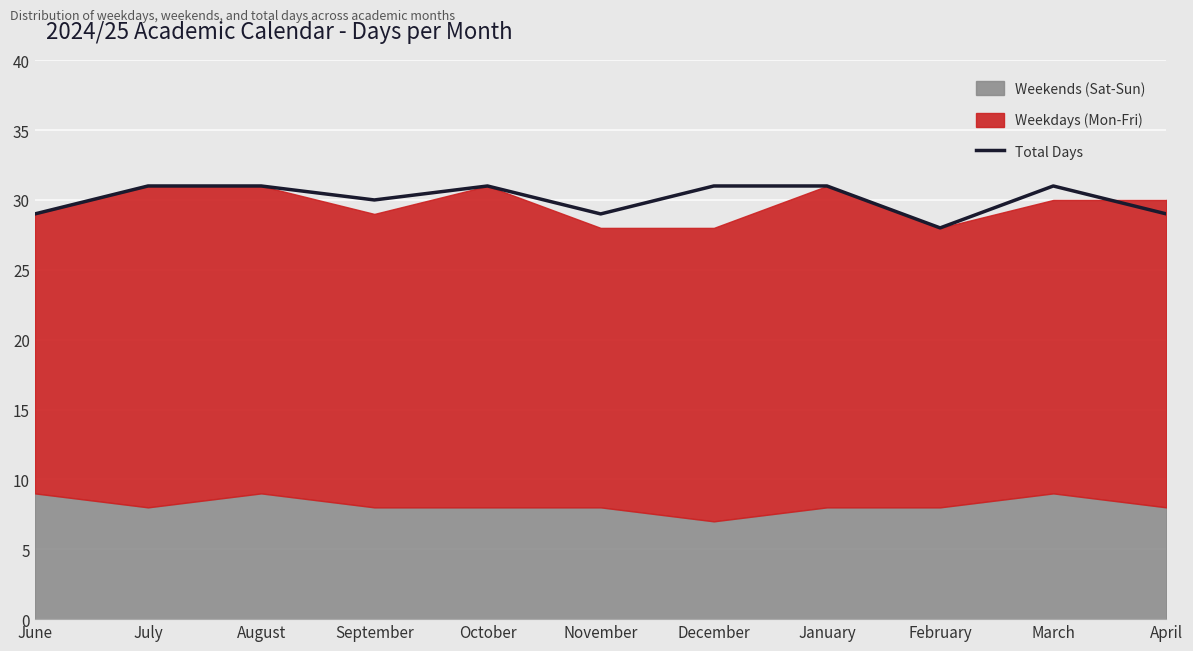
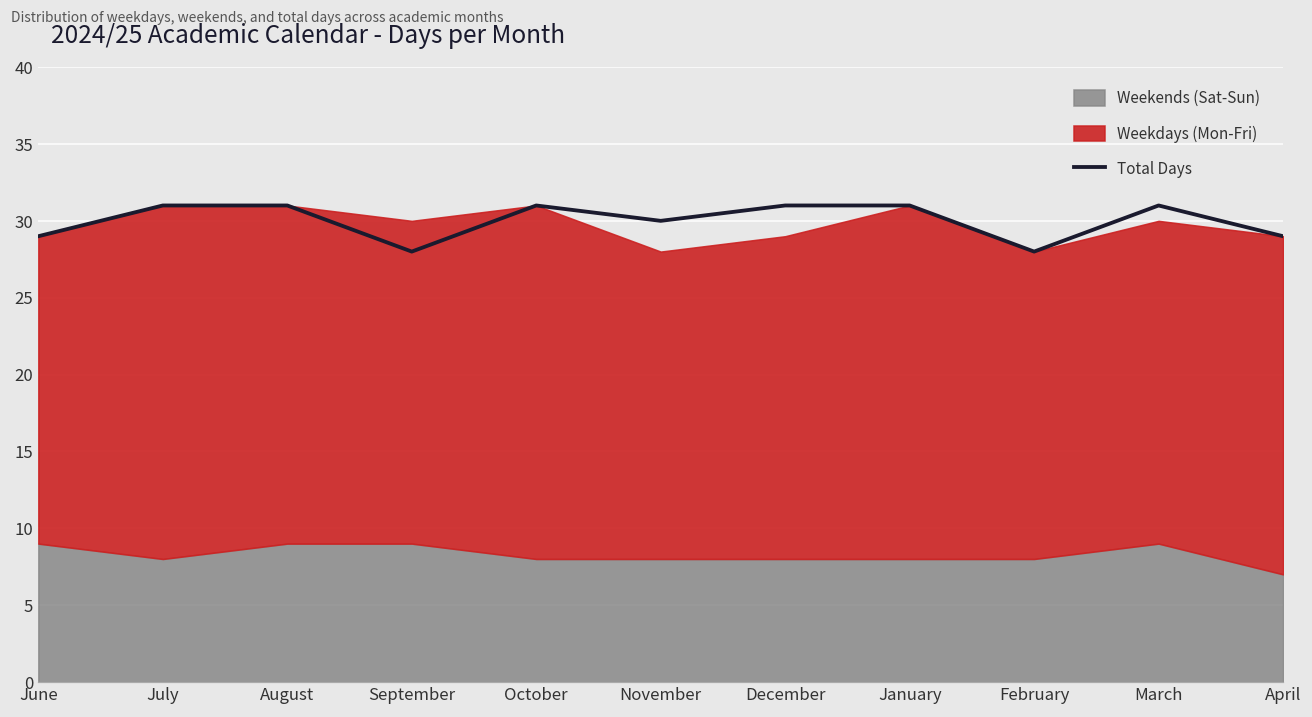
  {
    "Weekends (Sat-Sun)": {
      "June": 9,
      "July": 8,
      "August": 9,
-     "September": 8,
+     "September": 9,
      "October": 8,
      "November": 8,
-     "December": 7,
+     "December": 8,
      "January": 8,
      "February": 8,
      "March": 9,
-     "April": 8
+     "April": 7
    },
    "Total Days": {
-     "September": 30,
-     "November": 29,
+     "September": 28,
+     "November": 30,
      "December": 31,
      "March": 31
    }
  }
